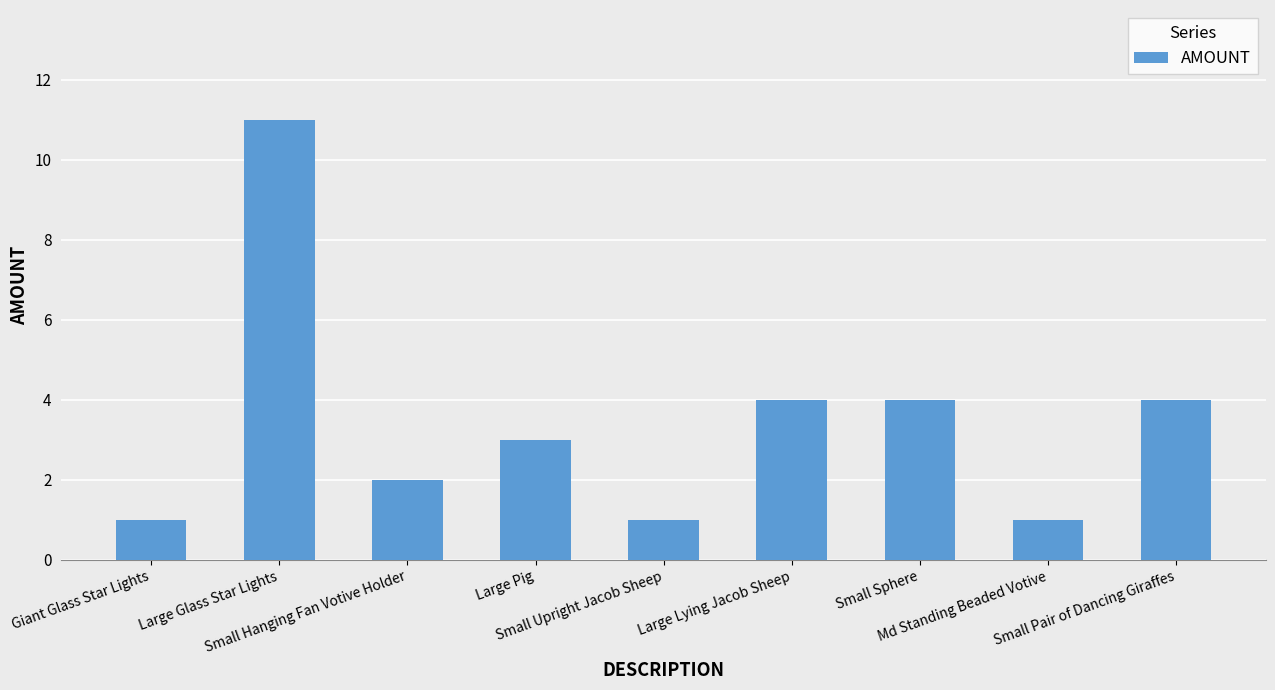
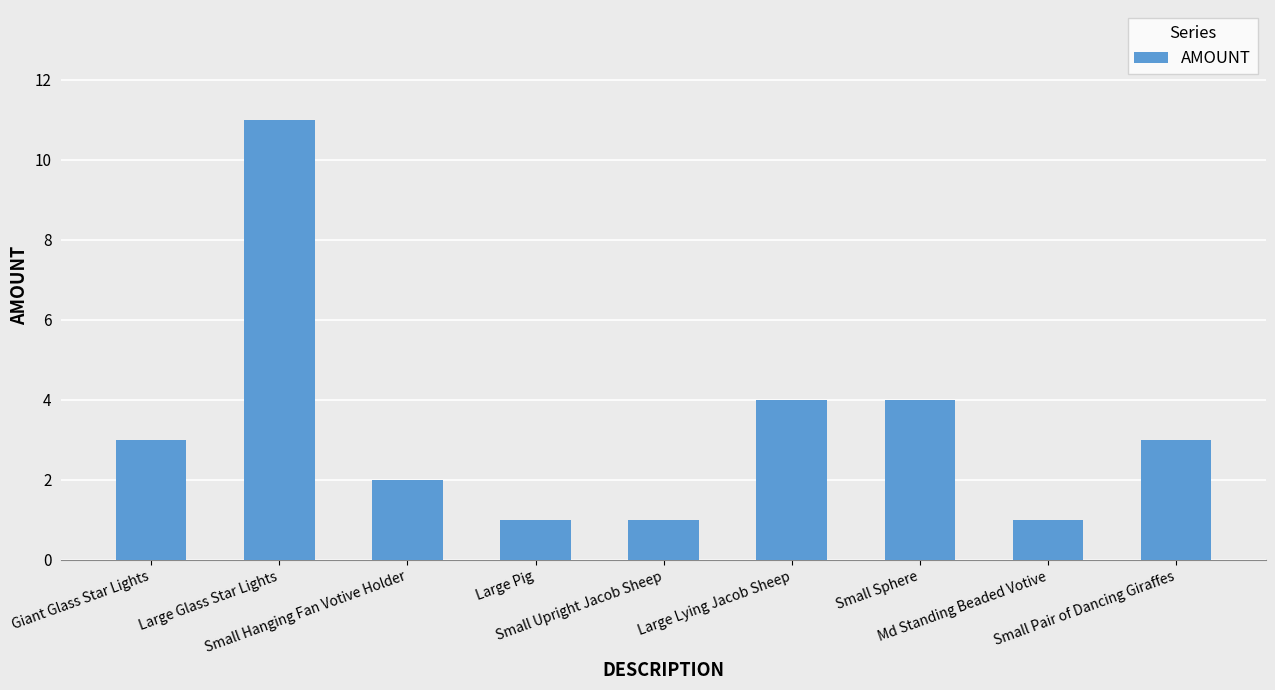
  {
-   "Giant Glass Star Lights": 1,
+   "Giant Glass Star Lights": 3,
    "Large Glass Star Lights": 11,
    "Small Hanging Fan Votive Holder": 2,
-   "Large Pig": 3,
+   "Large Pig": 1,
    "Small Upright Jacob Sheep": 1,
    "Large Lying Jacob Sheep": 4,
    "Small Sphere": 4,
    "Md Standing Beaded Votive": 1,
-   "Small Pair of Dancing Giraffes": 4
+   "Small Pair of Dancing Giraffes": 3
  }
